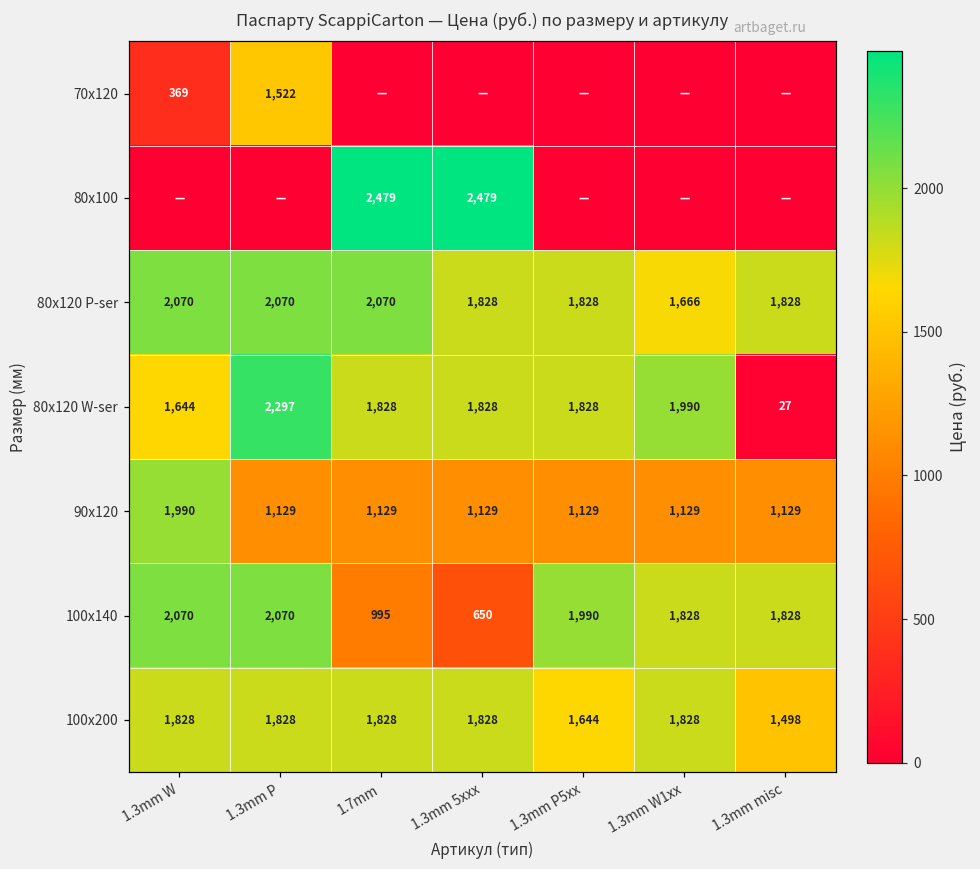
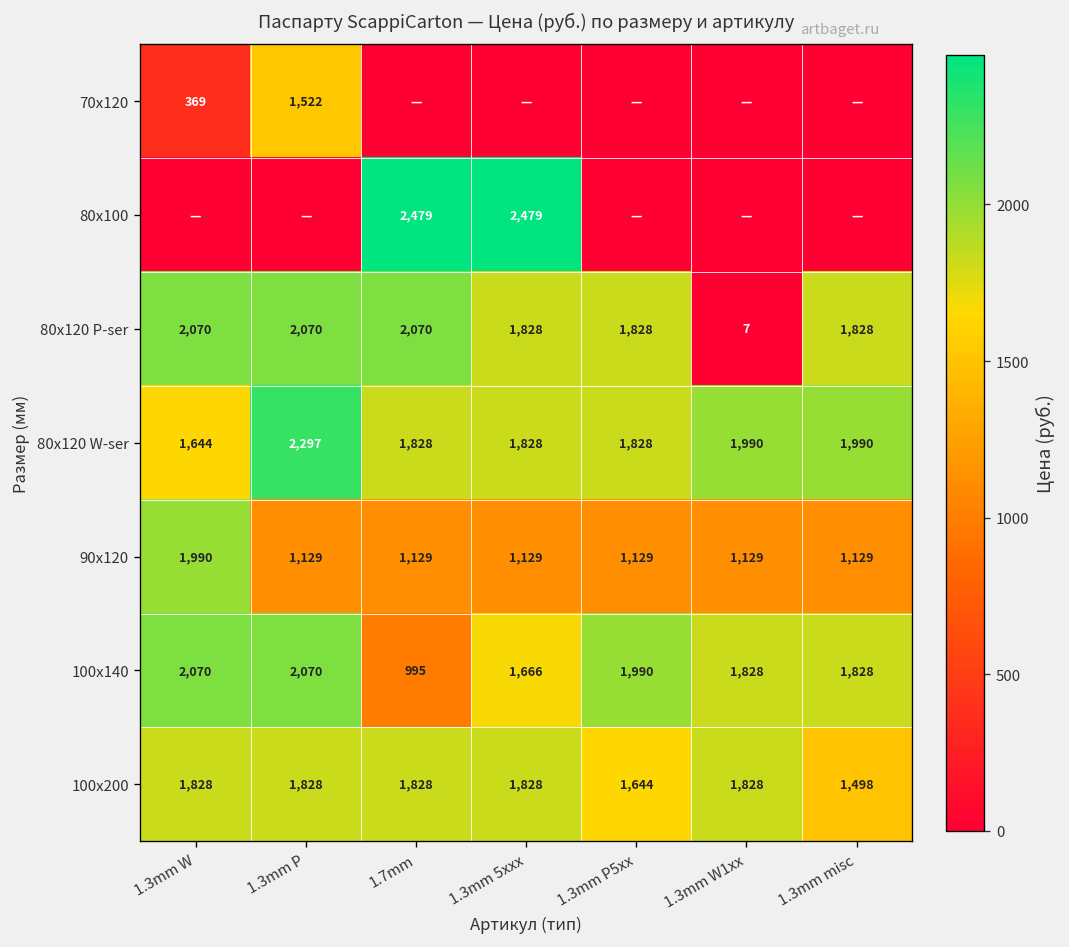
  {
    "70x120": {
      "1.3mm W": "369",
      "1.3mm P": "1,522"
    },
    "80x100": {
      "1.7mm": "2,479",
      "1.3mm 5xxx": "2,479"
    },
    "80x120 P-ser": {
      "1.3mm W": "2,070",
      "1.3mm P": "2,070",
      "1.7mm": "2,070",
      "1.3mm 5xxx": "1,828",
      "1.3mm P5xx": "1,828",
-     "1.3mm W1xx": "1,666",
+     "1.3mm W1xx": "7",
      "1.3mm misc": "1,828"
    },
    "80x120 W-ser": {
      "1.3mm W": "1,644",
      "1.3mm P": "2,297",
      "1.7mm": "1,828",
      "1.3mm 5xxx": "1,828",
      "1.3mm P5xx": "1,828",
      "1.3mm W1xx": "1,990",
-     "1.3mm misc": "27"
+     "1.3mm misc": "1,990"
    },
    "90x120": {
      "1.3mm W": "1,990",
      "1.3mm P": "1,129",
      "1.7mm": "1,129",
      "1.3mm 5xxx": "1,129",
      "1.3mm P5xx": "1,129",
      "1.3mm W1xx": "1,129",
      "1.3mm misc": "1,129"
    },
    "100x140": {
      "1.3mm W": "2,070",
      "1.3mm P": "2,070",
      "1.7mm": "995",
-     "1.3mm 5xxx": "650",
+     "1.3mm 5xxx": "1,666",
      "1.3mm P5xx": "1,990",
      "1.3mm W1xx": "1,828",
      "1.3mm misc": "1,828"
    },
    "100x200": {
      "1.3mm W": "1,828",
      "1.3mm P": "1,828",
      "1.7mm": "1,828",
      "1.3mm 5xxx": "1,828",
      "1.3mm P5xx": "1,644",
      "1.3mm W1xx": "1,828",
      "1.3mm misc": "1,498"
    }
  }
